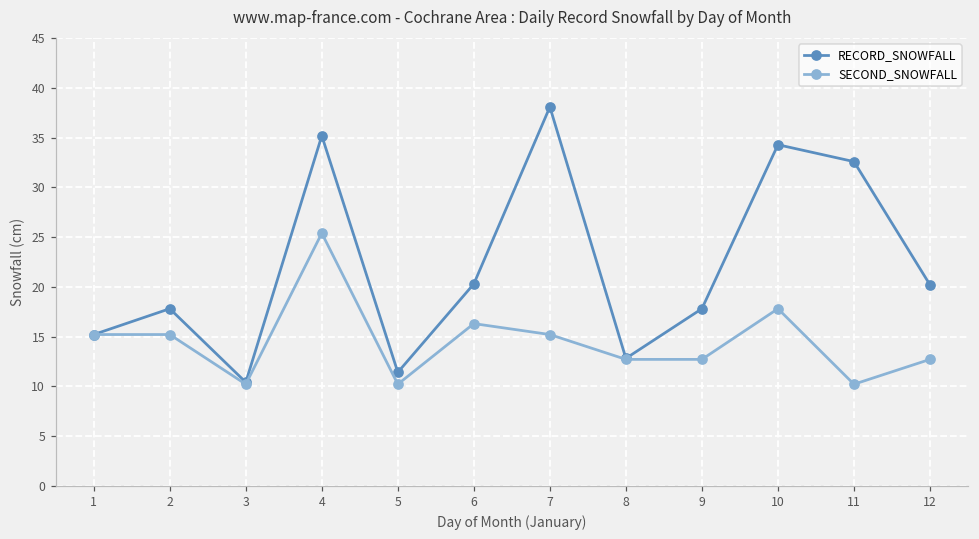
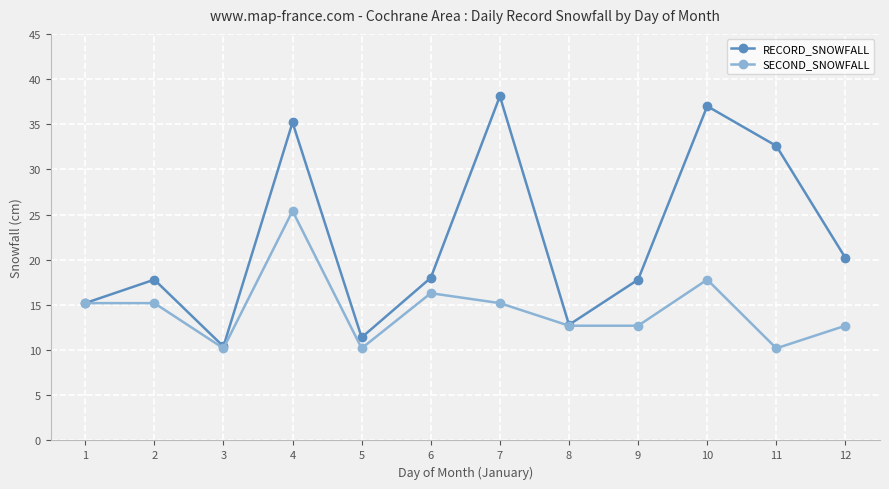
  {
    "RECORD_SNOWFALL": {
      "2": 18,
      "4": 35,
      "5": 11,
-     "6": 20,
+     "6": 18,
      "7": 38,
      "9": 18,
-     "10": 34,
+     "10": 37,
      "11": 33,
      "12": 20
    },
    "SECOND_SNOWFALL": {
      "2": 15,
      "4": 25,
      "5": 10,
      "6": 16,
      "7": 15,
      "9": 13,
      "10": 18,
      "11": 10,
      "12": 13
    }
  }
